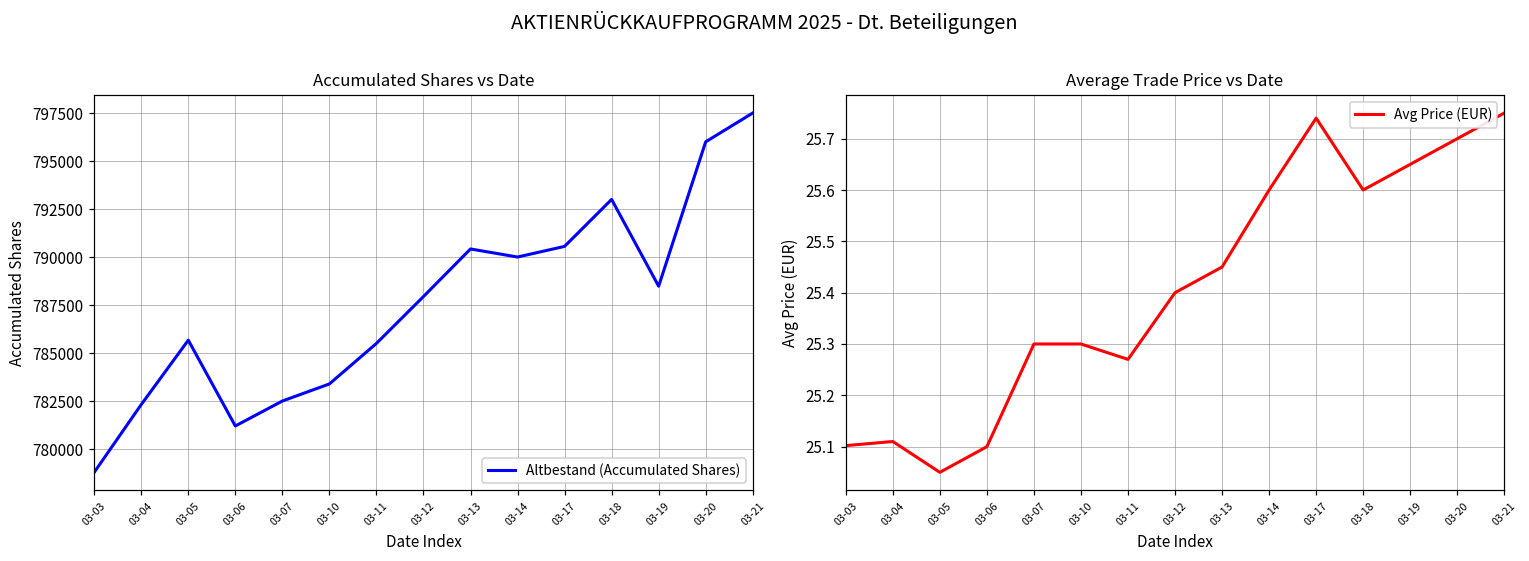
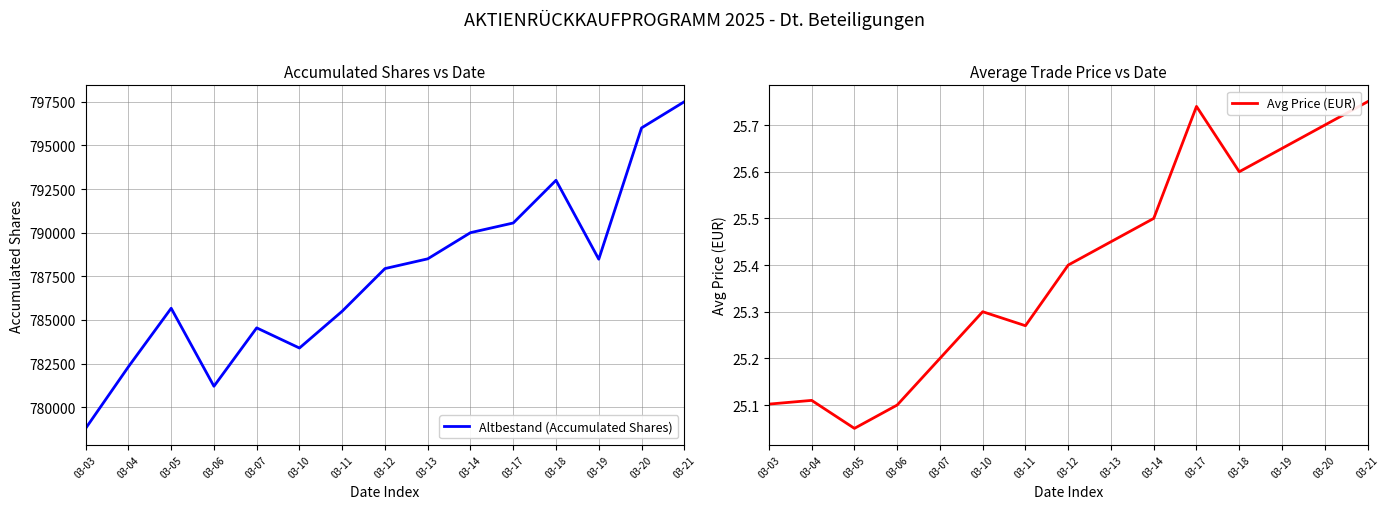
  {
    "Accumulated Shares vs Date": {
      "03-03": 778800,
      "03-04": 782300,
      "03-05": 785700,
      "03-06": 781200,
-     "03-07": 782500,
+     "03-07": 784500,
      "03-10": 783400,
      "03-11": 785500,
      "03-12": 787900,
-     "03-13": 790400,
+     "03-13": 788500,
      "03-14": 790000,
      "03-17": 790600,
      "03-18": 793000,
      "03-19": 788500,
      "03-20": 796000,
      "03-21": 797500
    },
    "Average Trade Price vs Date": {
      "03-03": 25.1,
      "03-04": 25.11,
      "03-05": 25.05,
      "03-06": 25.1,
-     "03-07": 25.3,
+     "03-07": 25.2,
      "03-10": 25.3,
      "03-11": 25.27,
      "03-12": 25.4,
      "03-13": 25.45,
-     "03-14": 25.6,
+     "03-14": 25.5,
      "03-17": 25.74,
      "03-18": 25.6,
      "03-19": 25.65,
      "03-20": 25.7,
      "03-21": 25.75
    }
  }
